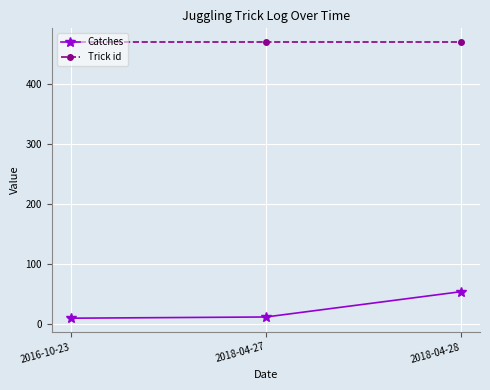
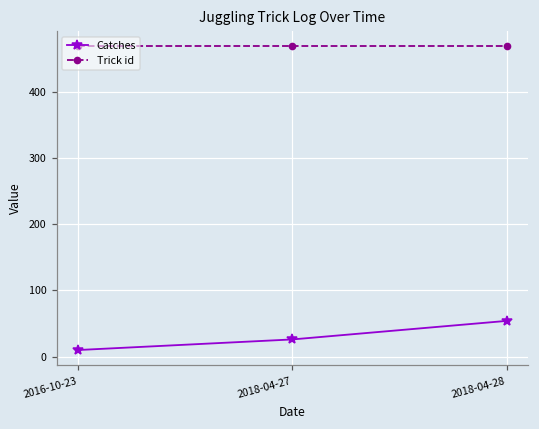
  {
    "Catches": {
      "2016-10-23": 10,
-     "2018-04-27": 10,
+     "2018-04-27": 30,
      "2018-04-28": 50
    },
    "Trick id": {
      "2018-04-27": 470,
      "2018-04-28": 470
    }
  }
